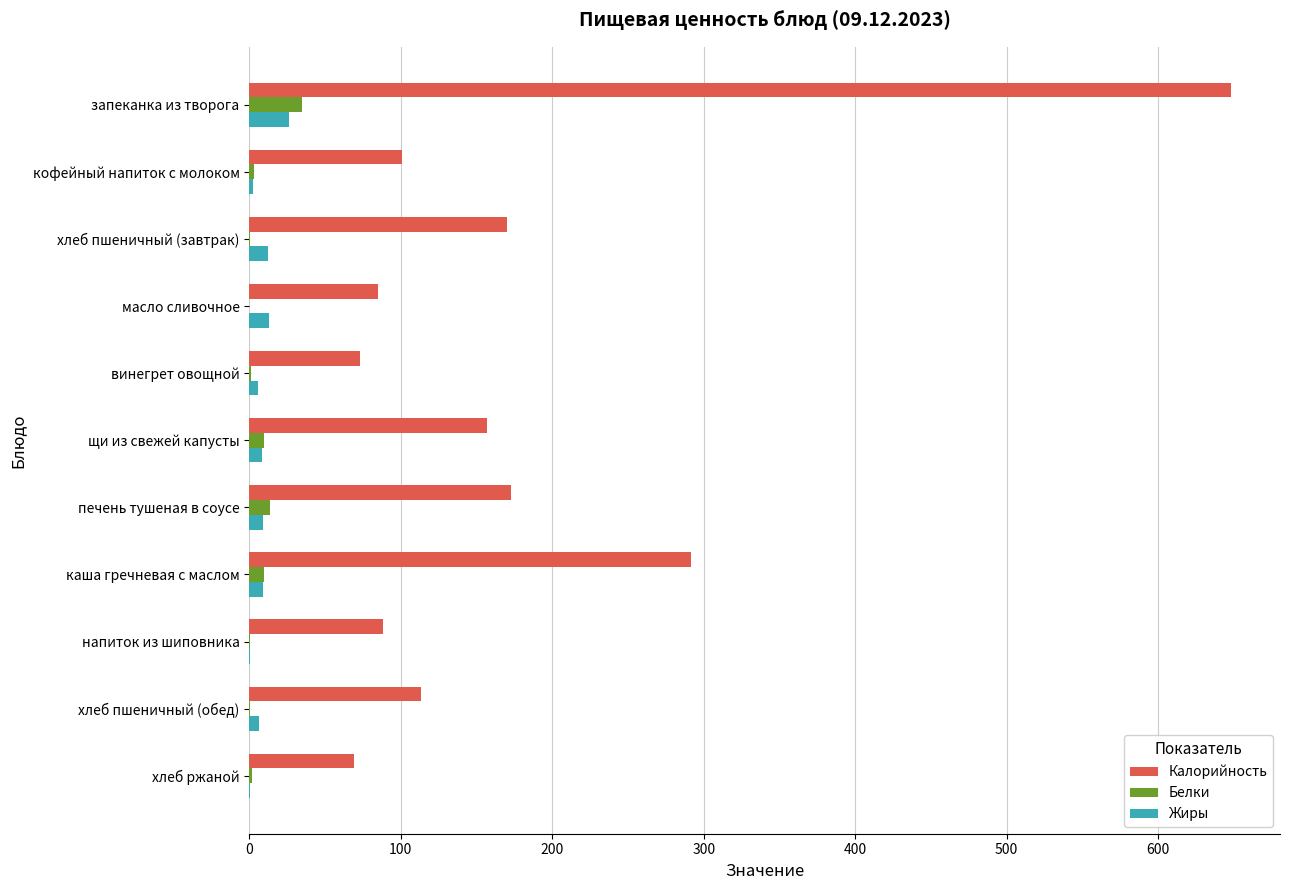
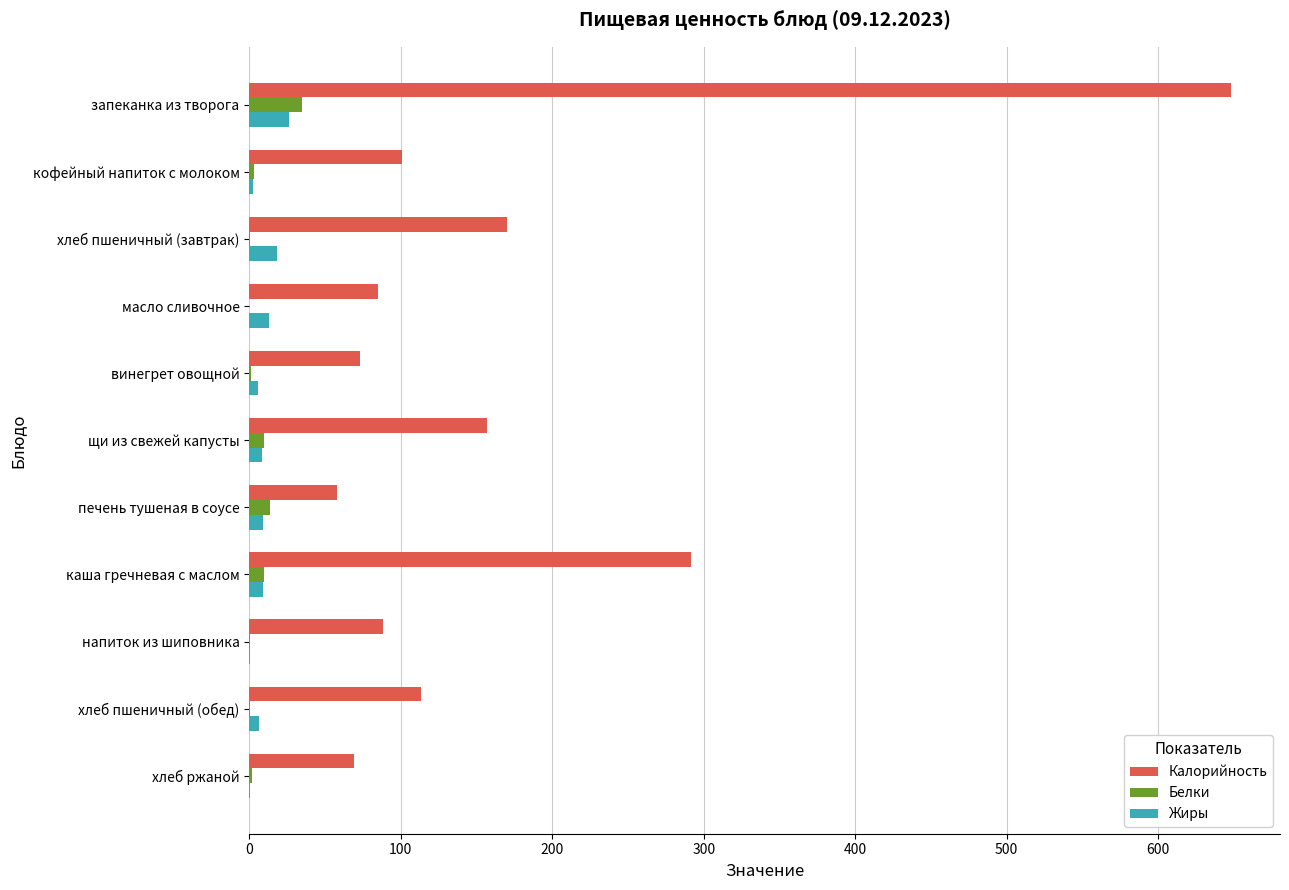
  {
    "Калорийность": {
      "запеканка из творога": 648,
      "кофейный напиток с молоком": 101,
      "хлеб пшеничный (завтрак)": 170,
      "масло сливочное": 85,
      "винегрет овощной": 73,
      "щи из свежей капусты": 157,
-     "печень тушеная в соусе": 173,
+     "печень тушеная в соусе": 58,
      "каша гречневая с маслом": 291,
      "напиток из шиповника": 88,
      "хлеб пшеничный (обед)": 113,
      "хлеб ржаной": 69
    },
    "Белки": {
      "запеканка из творога": 35,
      "кофейный напиток с молоком": 3,
      "щи из свежей капусты": 10,
      "печень тушеная в соусе": 14,
      "каша гречневая с маслом": 10,
      "хлеб ржаной": 2
    },
    "Жиры": {
      "запеканка из творога": 27,
      "кофейный напиток с молоком": 3,
-     "хлеб пшеничный (завтрак)": 12,
+     "хлеб пшеничный (завтрак)": 18,
      "масло сливочное": 13,
      "винегрет овощной": 6,
      "щи из свежей капусты": 9,
      "печень тушеная в соусе": 9,
      "каша гречневая с маслом": 9,
      "хлеб пшеничный (обед)": 7
    }
  }
